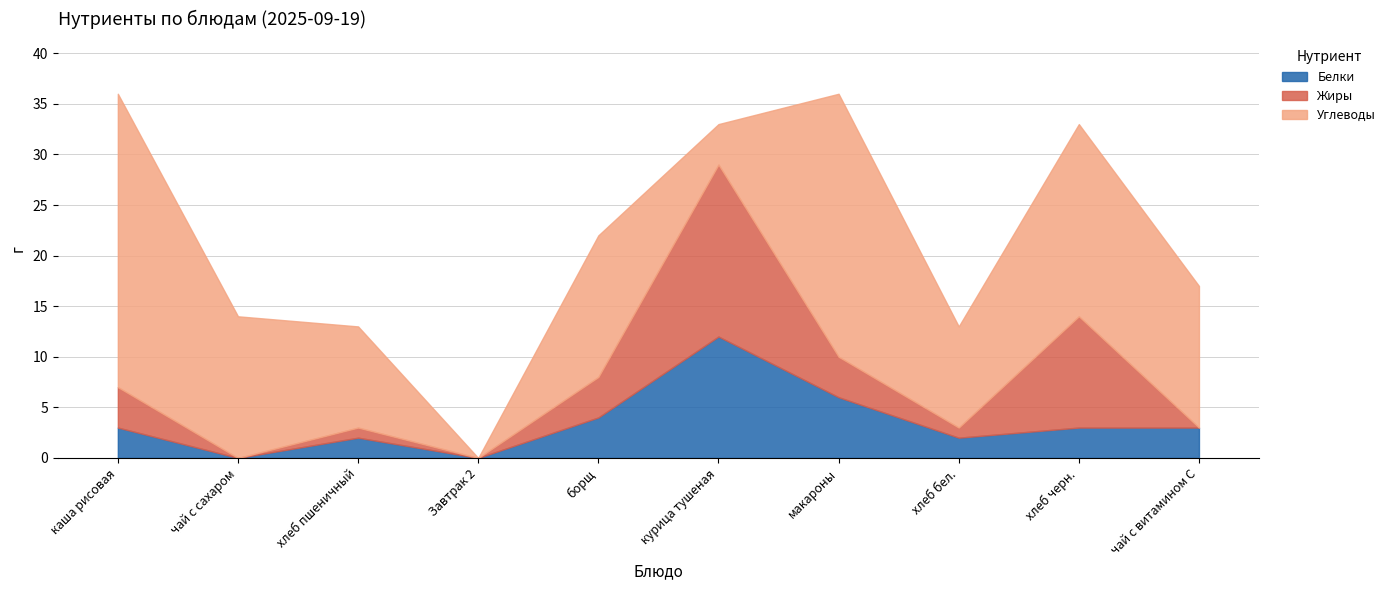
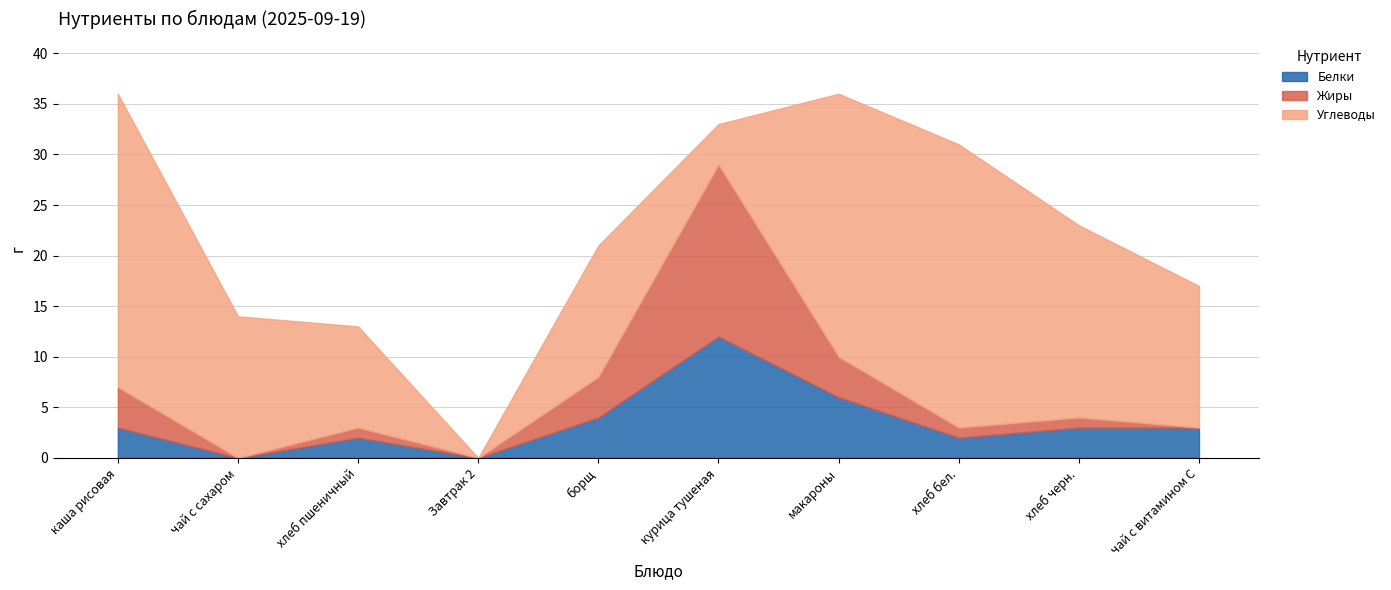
  {
    "Белки": {
      "каша рисовая": 3,
      "хлеб пшеничный": 2,
      "борщ": 4,
      "курица тушеная": 12,
      "макароны": 6,
      "хлеб бел.": 2,
      "хлеб черн.": 3
    },
    "Жиры": {
      "каша рисовая": 4,
      "хлеб пшеничный": 1,
      "борщ": 4,
      "курица тушеная": 17,
      "макароны": 4,
      "хлеб бел.": 1,
-     "хлеб черн.": 11
+     "хлеб черн.": 1
    },
    "Углеводы": {
      "каша рисовая": 29,
      "чай с сахаром": 14,
      "хлеб пшеничный": 10,
-     "борщ": 14,
+     "борщ": 13,
      "курица тушеная": 4,
      "макароны": 26,
-     "хлеб бел.": 10,
+     "хлеб бел.": 28,
      "хлеб черн.": 19,
      "чай с витамином С": 14
    }
  }
